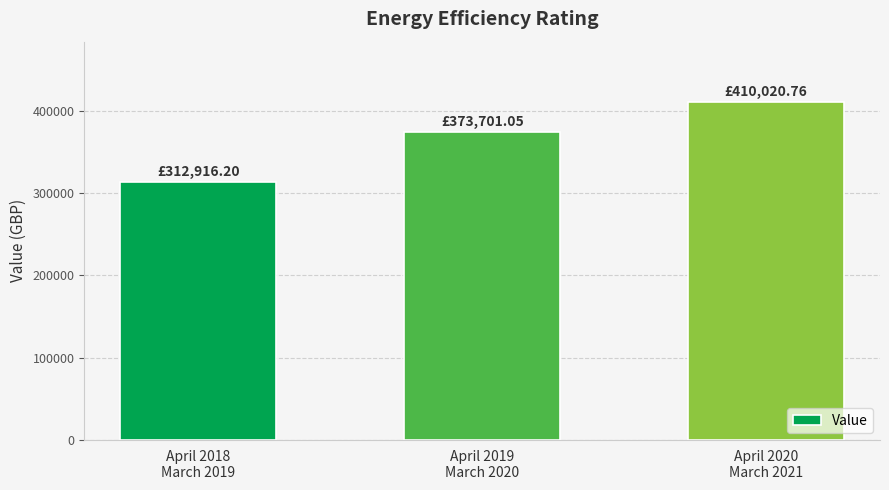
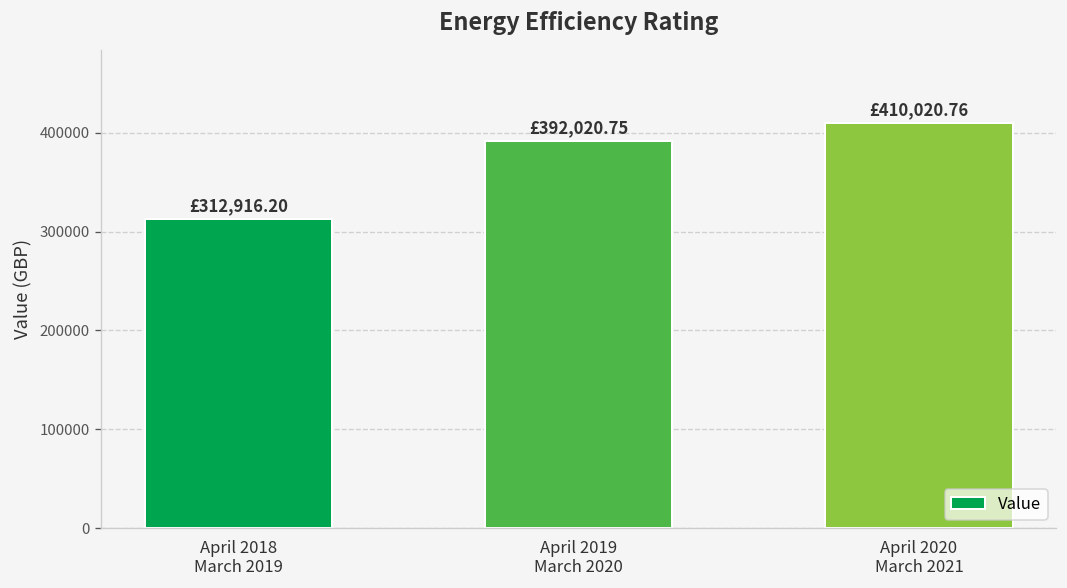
  {
    "April 2018 March 2019": "£312,916.20",
-   "April 2019 March 2020": "£373,701.05",
+   "April 2019 March 2020": "£392,020.75",
    "April 2020 March 2021": "£410,020.76"
  }
